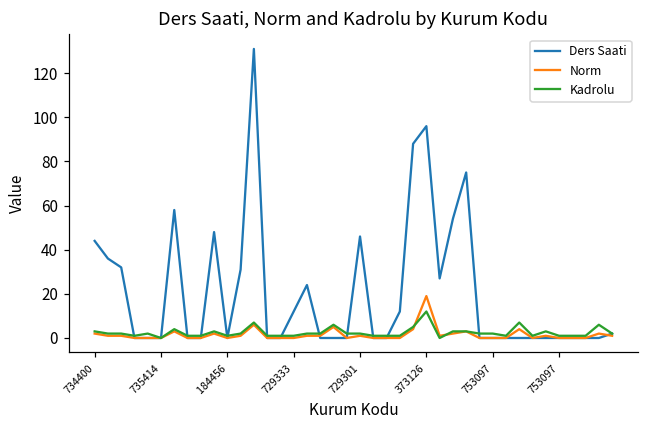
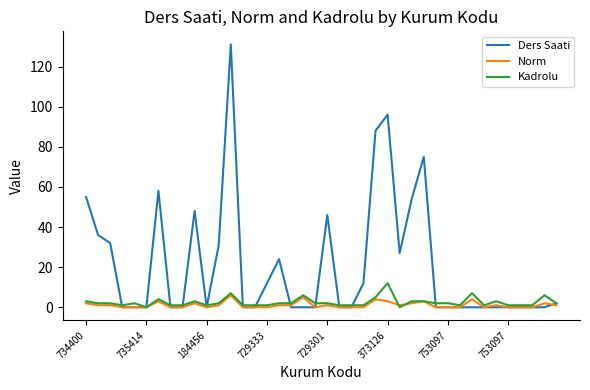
  {
    "Ders Saati": {
-     "734400": 44,
+     "734400": 55,
      "729333": 12,
      "729301": 46,
      "373126": 96
    },
    "Norm": {
-     "373126": 19
+     "373126": 3
    },
    "Kadrolu": {
      "373126": 12
    }
  }
